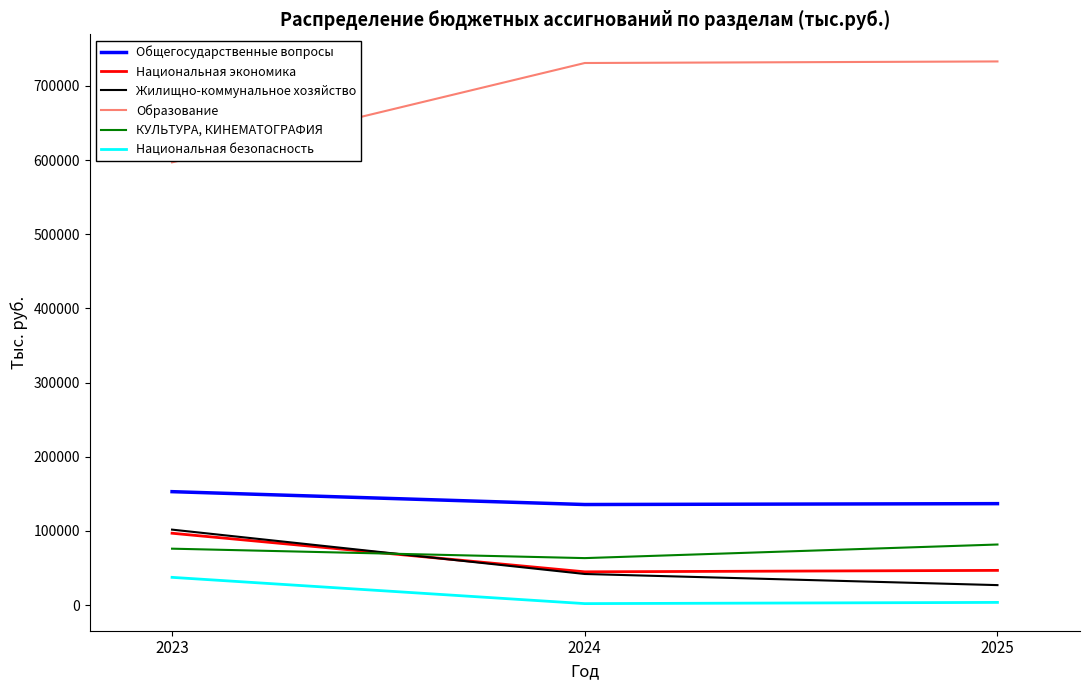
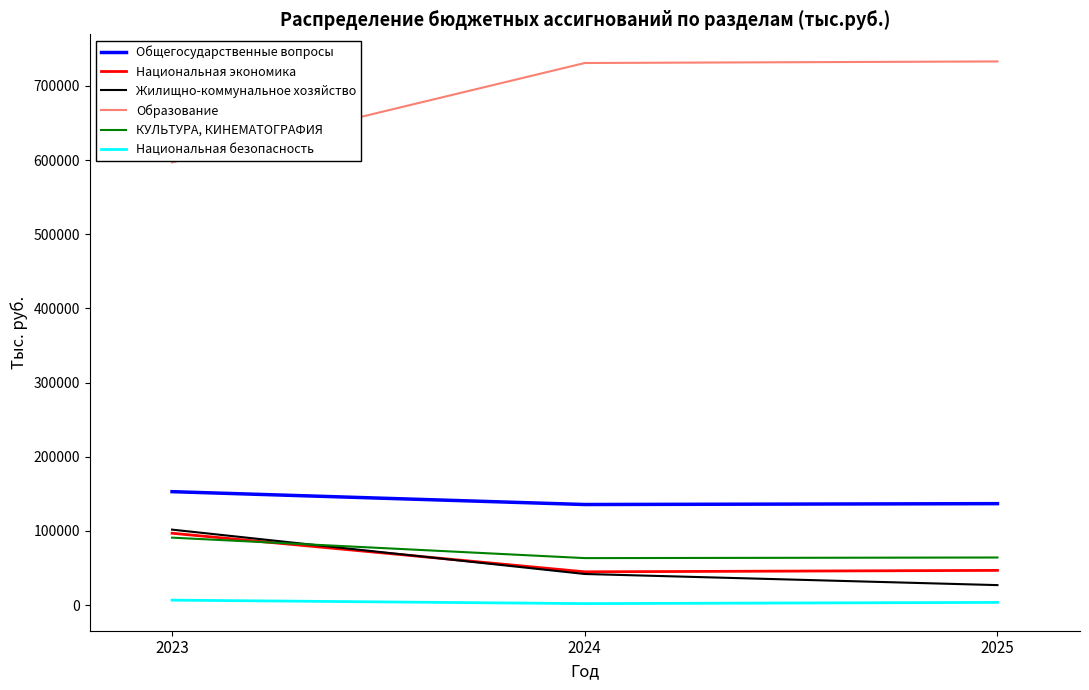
  {
    "Общегосударственные вопросы": {
      "2023": 150000,
      "2024": 140000,
      "2025": 140000
    },
    "Национальная экономика": {
      "2023": 100000,
      "2025": 50000
    },
    "Жилищно-коммунальное хозяйство": {
      "2023": 100000,
      "2025": 30000
    },
    "Образование": {
      "2023": 600000,
      "2024": 730000,
      "2025": 730000
    },
    "КУЛЬТУРА, КИНЕМАТОГРАФИЯ": {
-     "2023": 80000,
+     "2023": 90000,
      "2024": 60000,
-     "2025": 80000
+     "2025": 60000
    },
    "Национальная безопасность": {
-     "2023": 40000,
+     "2023": 10000,
      "2024": 0,
      "2025": 0
    }
  }
